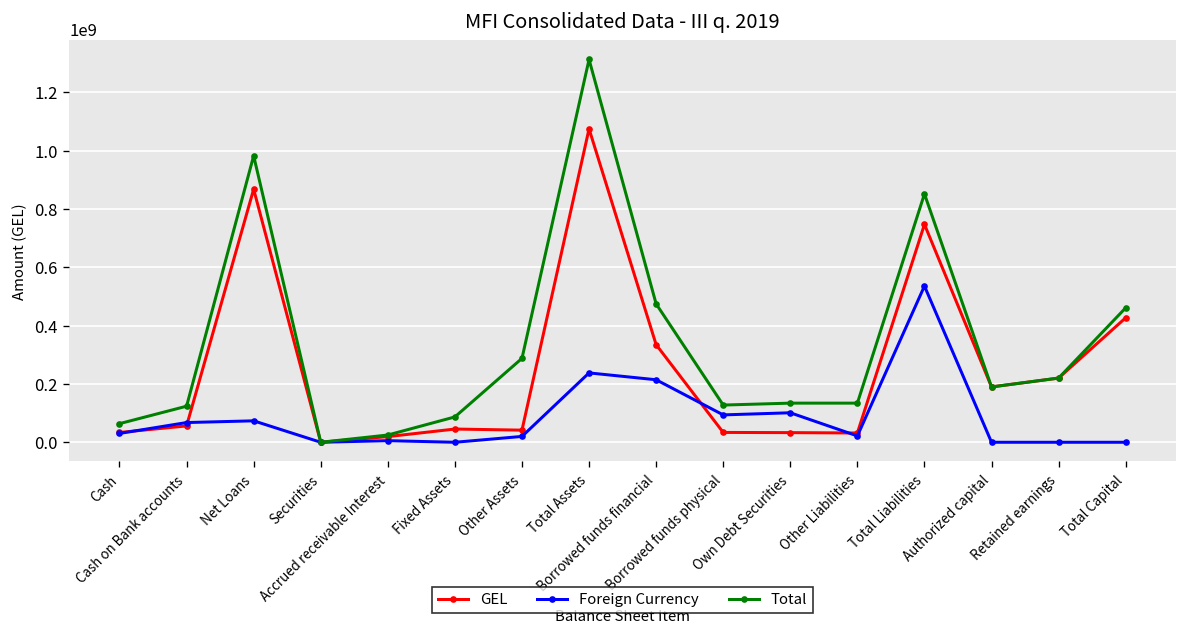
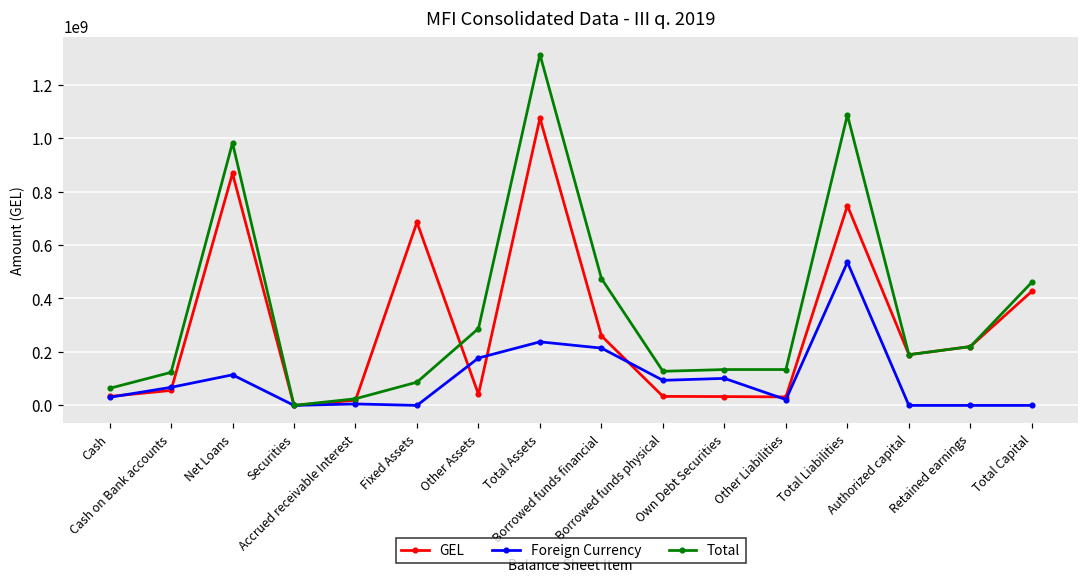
  {
    "GEL": {
      "Cash on Bank accounts": 60000000,
      "Net Loans": 870000000,
-     "Fixed Assets": 50000000,
+     "Fixed Assets": 680000000,
      "Other Assets": 40000000,
      "Total Assets": 1070000000,
-     "Borrowed funds financial": 330000000,
+     "Borrowed funds financial": 260000000,
      "Borrowed funds physical": 30000000,
      "Own Debt Securities": 30000000,
      "Total Liabilities": 750000000,
      "Total Capital": 430000000
    },
    "Foreign Currency": {
      "Cash on Bank accounts": 70000000,
-     "Net Loans": 70000000,
+     "Net Loans": 110000000,
      "Accrued receivable Interest": 10000000,
      "Fixed Assets": 0,
-     "Other Assets": 20000000,
+     "Other Assets": 180000000,
      "Total Assets": 240000000,
      "Borrowed funds financial": 210000000,
      "Borrowed funds physical": 90000000,
      "Own Debt Securities": 100000000,
      "Total Liabilities": 540000000,
      "Authorized capital": 0,
      "Retained earnings": 0,
      "Total Capital": 0
    },
    "Total": {
      "Cash": 60000000,
      "Cash on Bank accounts": 120000000,
      "Net Loans": 980000000,
      "Fixed Assets": 90000000,
      "Other Assets": 290000000,
      "Total Assets": 1310000000,
      "Borrowed funds financial": 470000000,
      "Borrowed funds physical": 130000000,
      "Own Debt Securities": 130000000,
      "Other Liabilities": 130000000,
-     "Total Liabilities": 850000000,
+     "Total Liabilities": 1090000000,
      "Total Capital": 460000000
    }
  }
